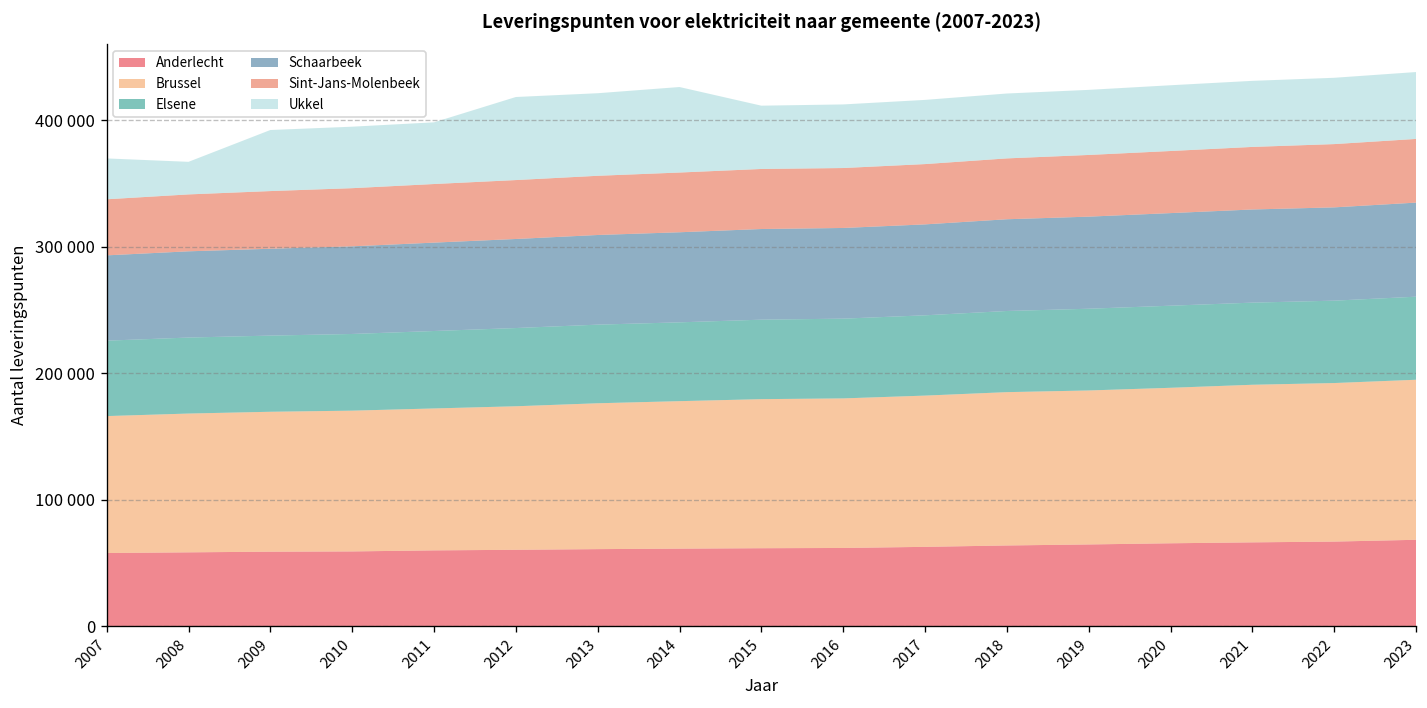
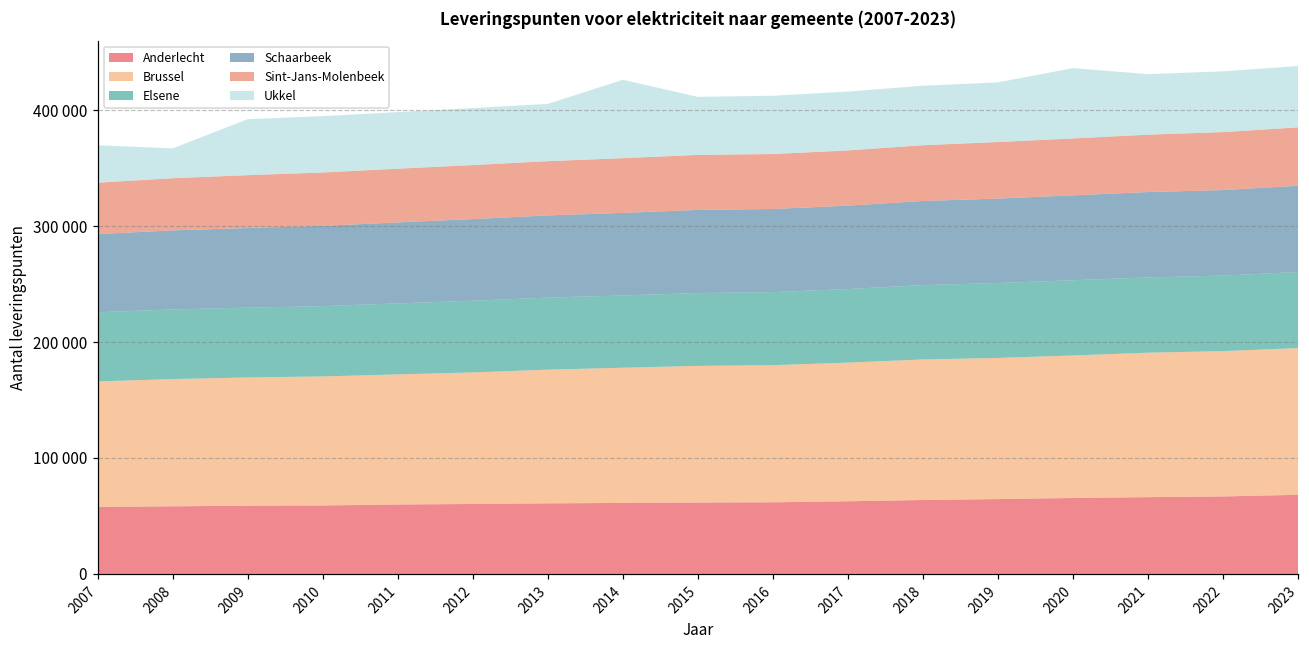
  {
    "Ukkel": {
      "2007": 32000,
      "2008": 26000,
      "2009": 48000,
      "2010": 49000,
      "2011": 49000,
-     "2012": 66000,
-     "2013": 65000,
+     "2012": 49000,
+     "2013": 49000,
      "2014": 68000,
      "2015": 50000,
      "2016": 50000,
      "2017": 51000,
      "2018": 51000,
      "2019": 51000,
-     "2020": 52000,
+     "2020": 61000,
      "2021": 52000,
      "2022": 52000,
      "2023": 53000
    }
  }
